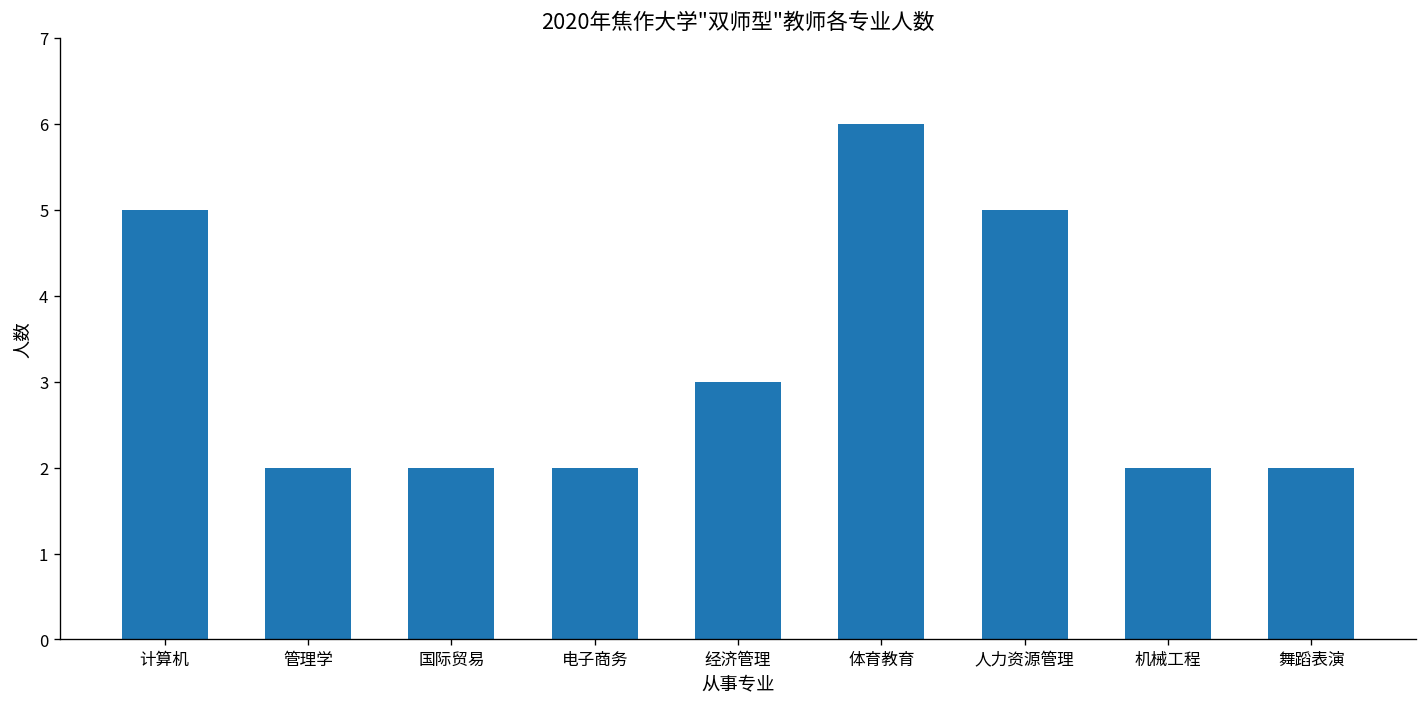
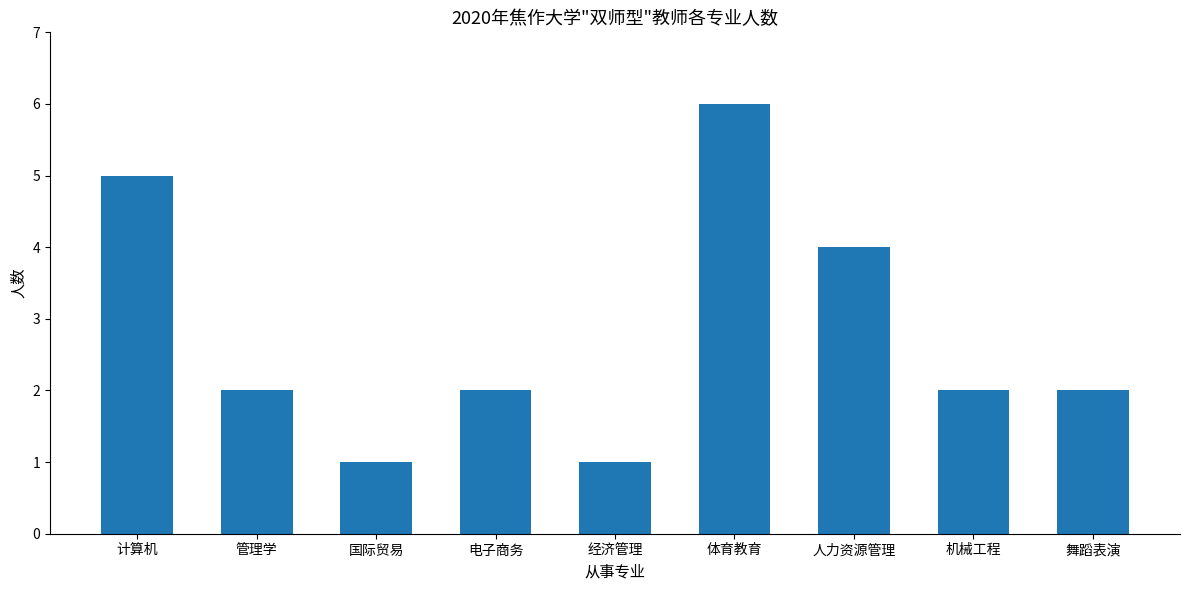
  {
    "计算机": 5,
    "管理学": 2,
-   "国际贸易": 2,
+   "国际贸易": 1,
    "电子商务": 2,
-   "经济管理": 3,
+   "经济管理": 1,
    "体育教育": 6,
-   "人力资源管理": 5,
+   "人力资源管理": 4,
    "机械工程": 2,
    "舞蹈表演": 2
  }
